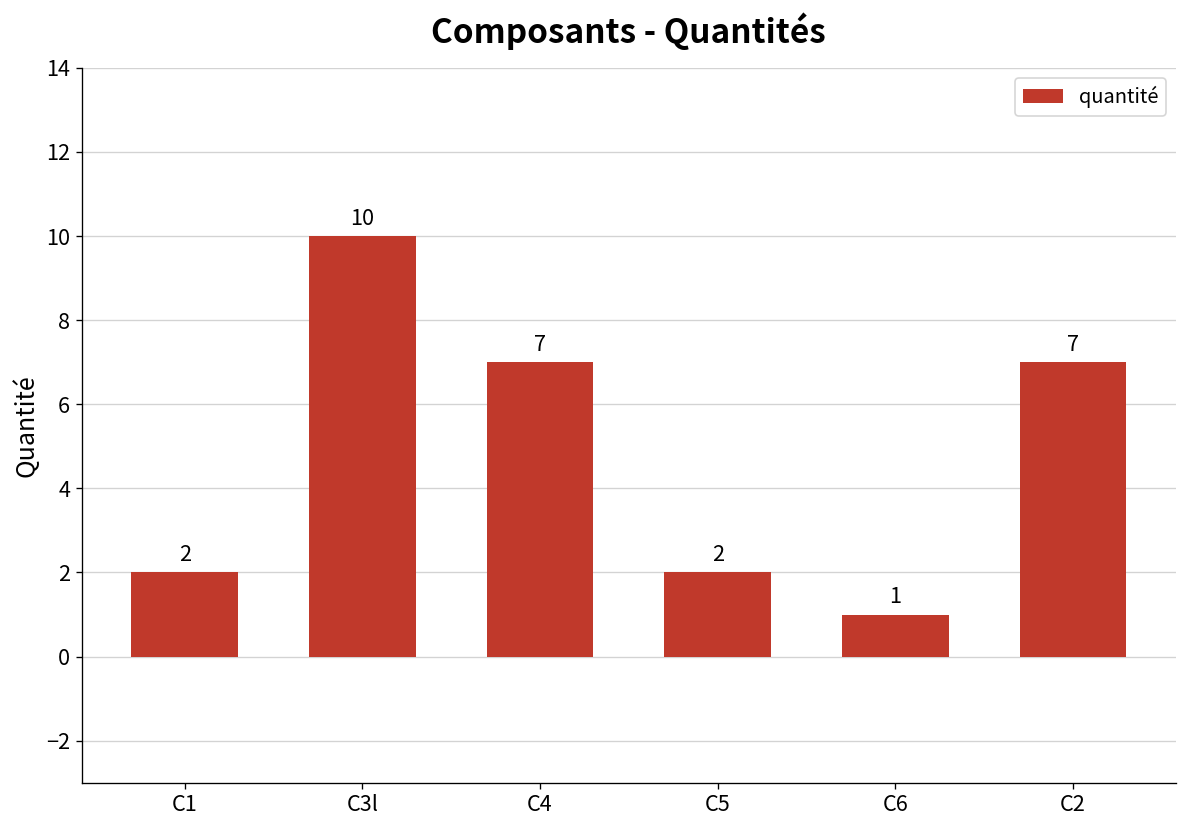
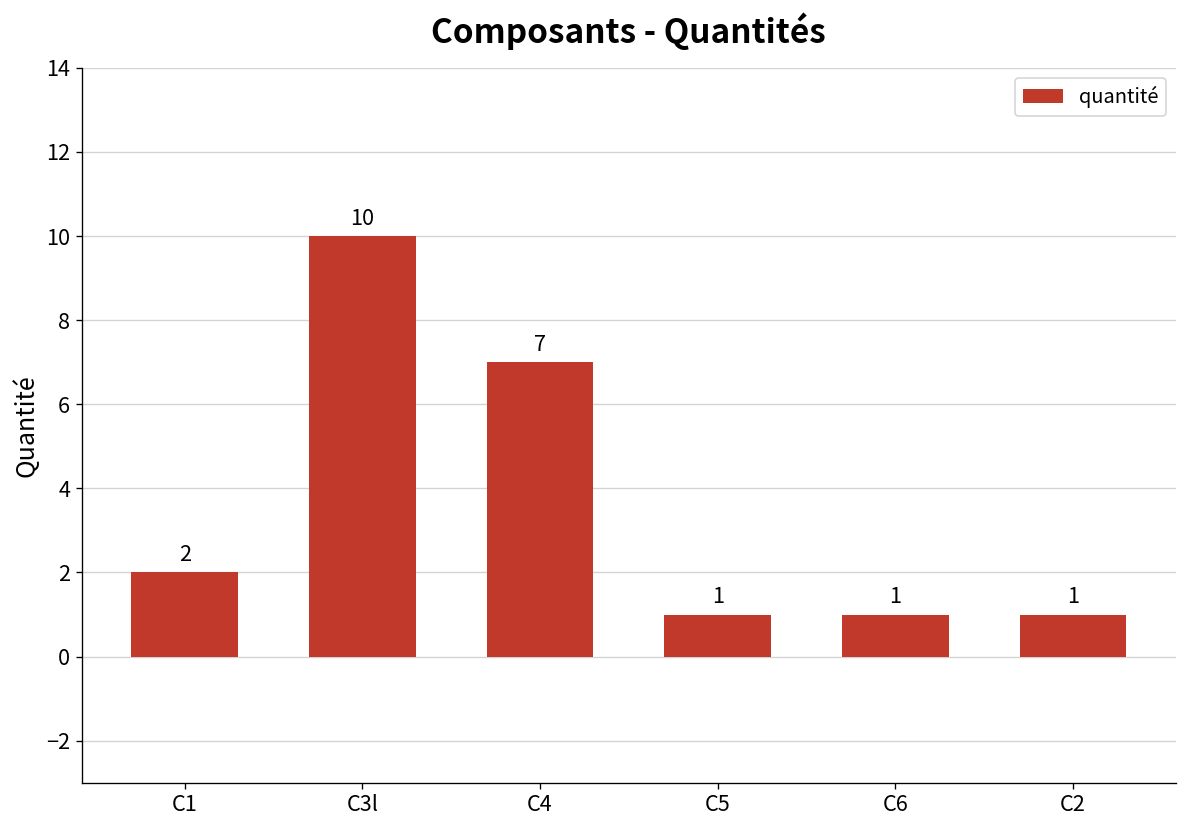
  {
    "C1": 2,
    "C3l": 10,
    "C4": 7,
-   "C5": 2,
+   "C5": 1,
    "C6": 1,
-   "C2": 7
+   "C2": 1
  }
